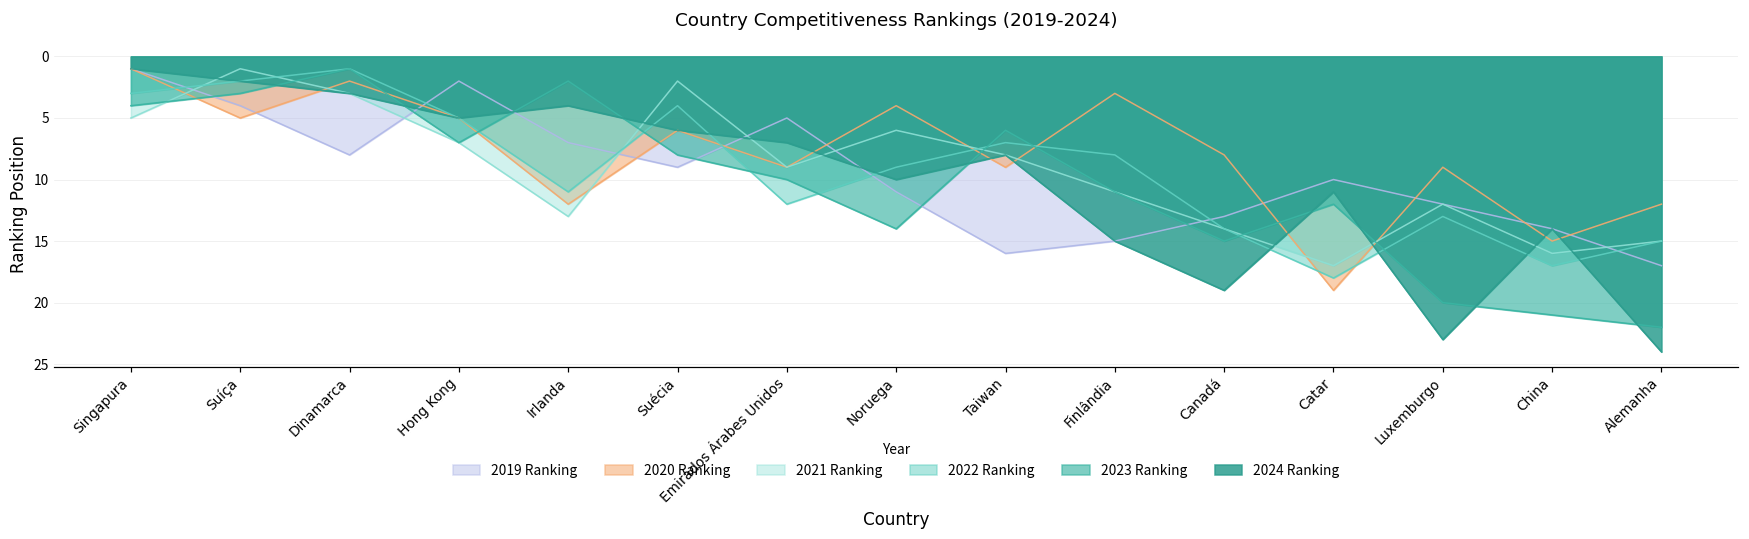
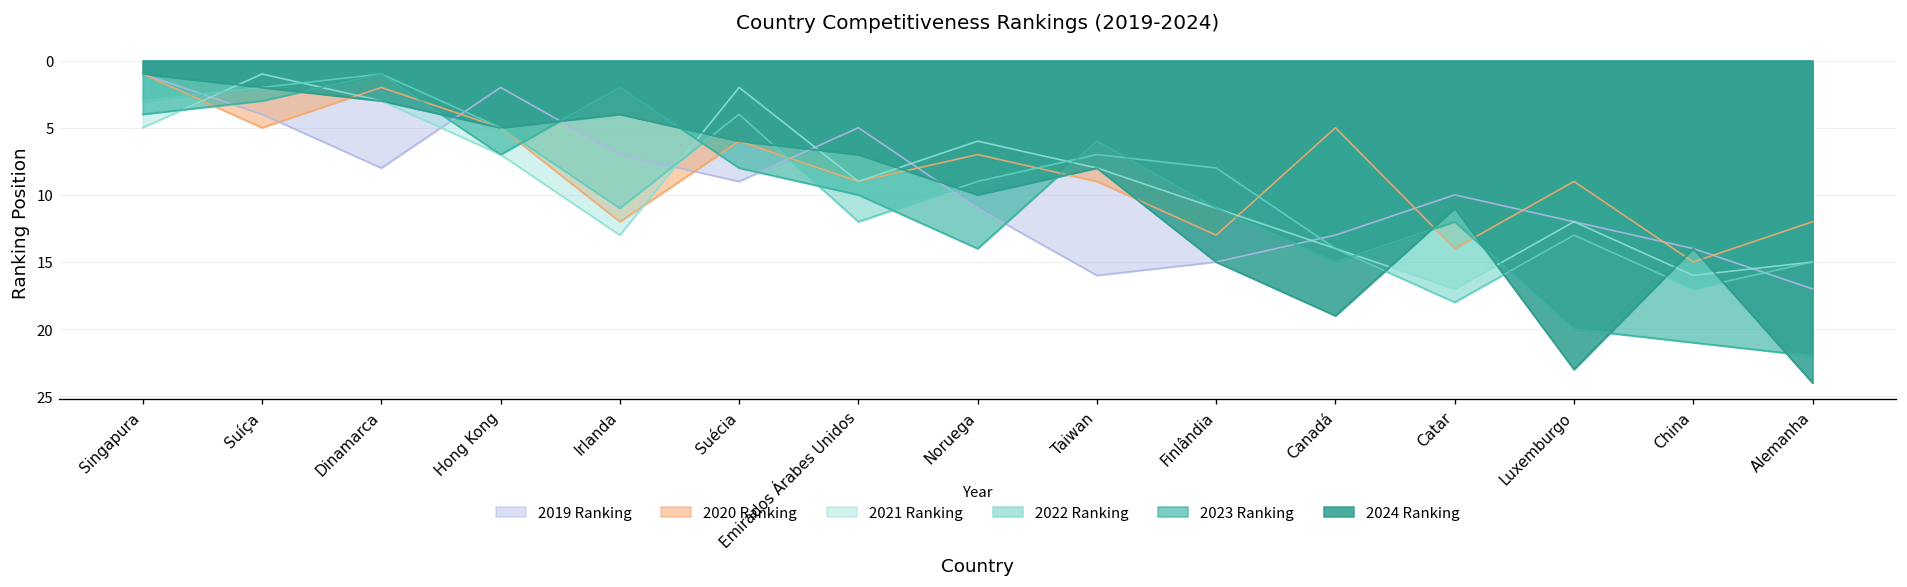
  {
    "2020 Ranking": {
      "Suíça": 5,
      "Dinamarca": 2,
      "Irlanda": 12,
-     "Noruega": 4,
+     "Noruega": 7,
      "Taiwan": 9,
-     "Finlândia": 3,
-     "Canadá": 8,
-     "Catar": 19,
+     "Finlândia": 13,
+     "Canadá": 5,
+     "Catar": 14,
      "Luxemburgo": 9,
      "China": 15,
      "Alemanha": 12
    }
  }
